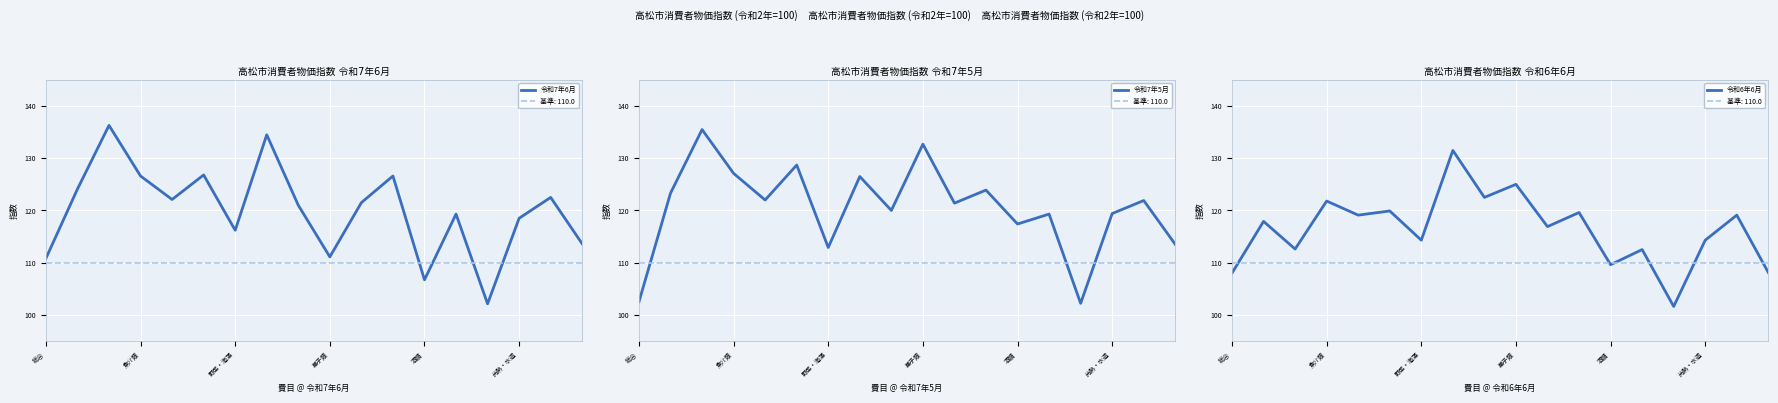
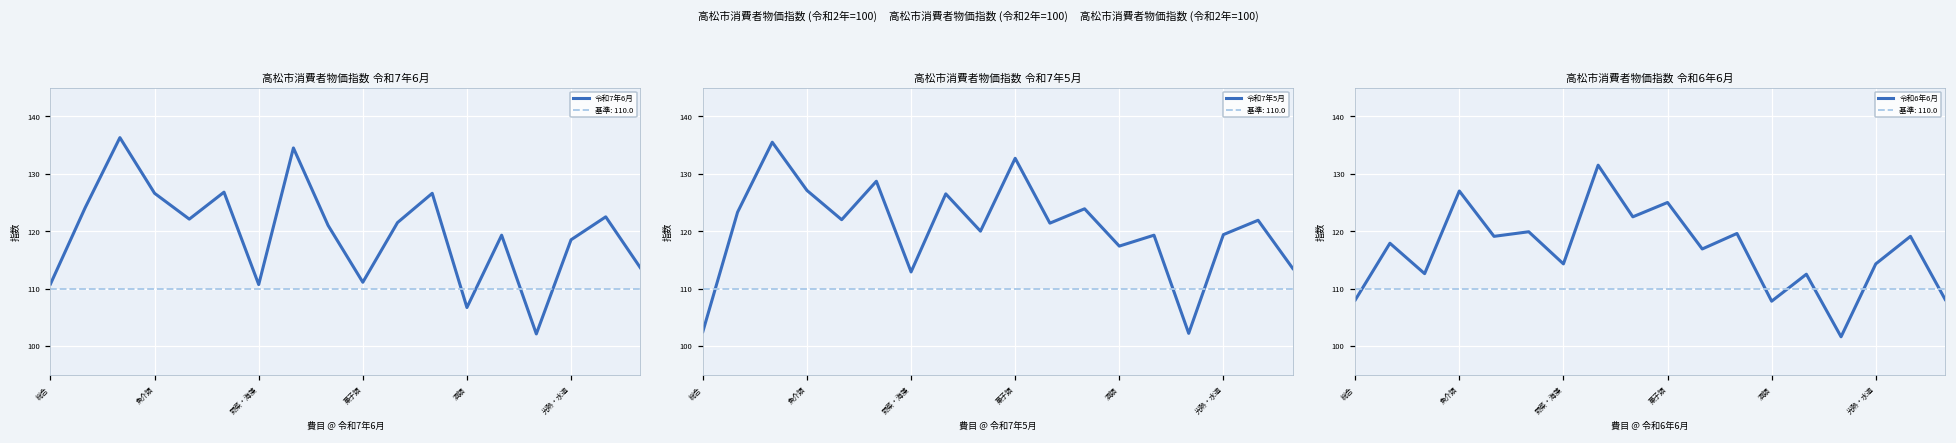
  {
    "高松市消費者物価指数 令和7年6月": {
      "総合": 111,
      "魚介類": 127,
-     "野菜・海藻": 116,
+     "野菜・海藻": 111,
      "菓子類": 111,
      "酒類": 107,
      "光熱・水道": 119
    },
    "高松市消費者物価指数 令和7年5月": {
      "総合": 103,
      "魚介類": 127,
      "野菜・海藻": 113,
      "菓子類": 133,
      "酒類": 117,
      "光熱・水道": 119
    },
    "高松市消費者物価指数 令和6年6月": {
      "総合": 108,
-     "魚介類": 122,
+     "魚介類": 127,
      "野菜・海藻": 114,
      "菓子類": 125,
-     "酒類": 110,
+     "酒類": 108,
      "光熱・水道": 114
    }
  }
